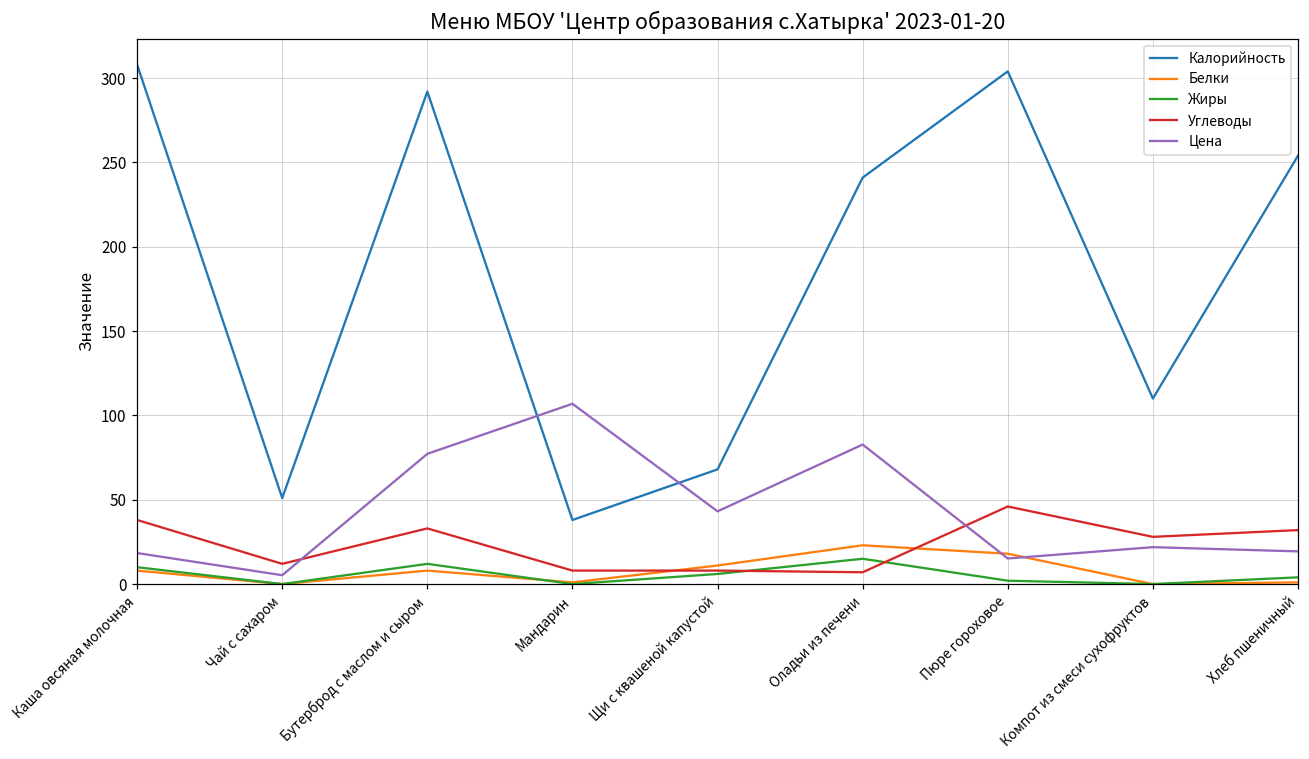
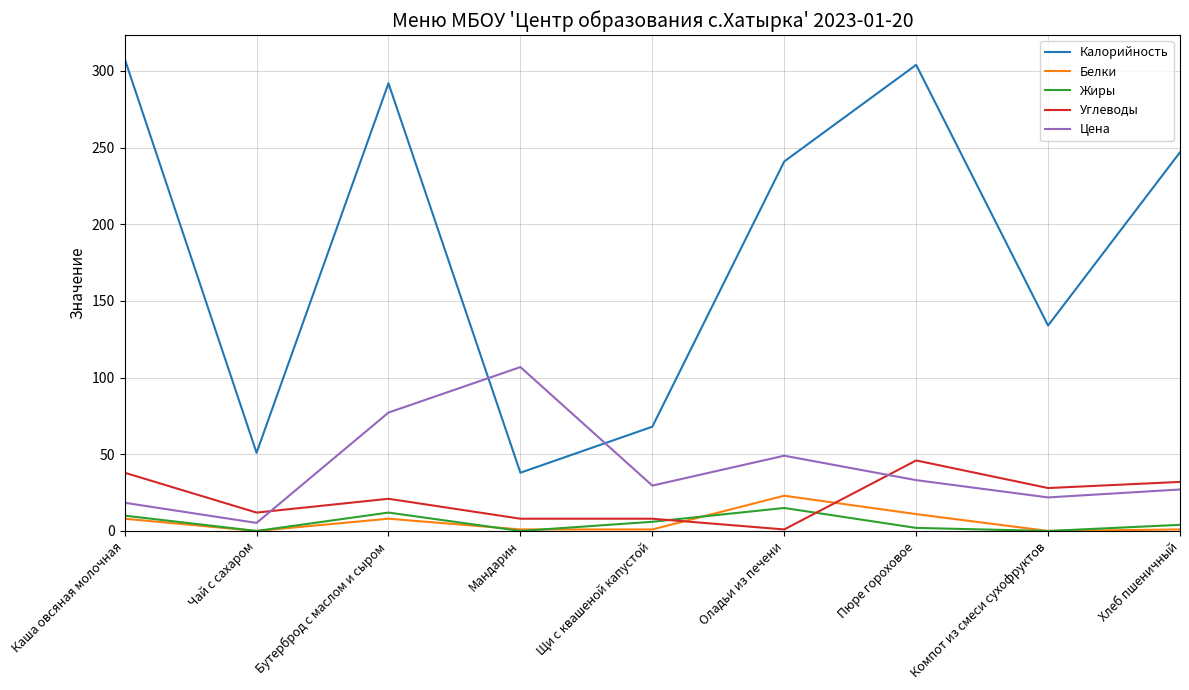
  {
    "Калорийность": {
      "Каша овсяная молочная": 308,
      "Чай с сахаром": 51,
      "Бутерброд с маслом и сыром": 292,
      "Мандарин": 38,
      "Щи с квашеной капустой": 68,
      "Оладьи из печени": 241,
      "Пюре гороховое": 304,
-     "Компот из смеси сухофруктов": 110,
-     "Хлеб пшеничный": 254
+     "Компот из смеси сухофруктов": 134,
+     "Хлеб пшеничный": 247
    },
    "Белки": {
      "Каша овсяная молочная": 8,
      "Бутерброд с маслом и сыром": 8,
-     "Щи с квашеной капустой": 11,
+     "Щи с квашеной капустой": 1,
      "Оладьи из печени": 23,
-     "Пюре гороховое": 18,
+     "Пюре гороховое": 11,
      "Хлеб пшеничный": 1
    },
    "Жиры": {
      "Каша овсяная молочная": 10,
      "Бутерброд с маслом и сыром": 12,
      "Щи с квашеной капустой": 6,
      "Оладьи из печени": 15,
      "Пюре гороховое": 2,
      "Хлеб пшеничный": 4
    },
    "Углеводы": {
      "Каша овсяная молочная": 38,
      "Чай с сахаром": 12,
-     "Бутерброд с маслом и сыром": 33,
+     "Бутерброд с маслом и сыром": 21,
      "Мандарин": 8,
      "Щи с квашеной капустой": 8,
-     "Оладьи из печени": 7,
+     "Оладьи из печени": 1,
      "Пюре гороховое": 46,
      "Компот из смеси сухофруктов": 28,
      "Хлеб пшеничный": 32
    },
    "Цена": {
      "Каша овсяная молочная": 18,
      "Чай с сахаром": 5,
      "Бутерброд с маслом и сыром": 77,
      "Мандарин": 107,
-     "Щи с квашеной капустой": 43,
-     "Оладьи из печени": 83,
-     "Пюре гороховое": 15,
+     "Щи с квашеной капустой": 30,
+     "Оладьи из печени": 49,
+     "Пюре гороховое": 33,
      "Компот из смеси сухофруктов": 22,
-     "Хлеб пшеничный": 19
+     "Хлеб пшеничный": 27
    }
  }
